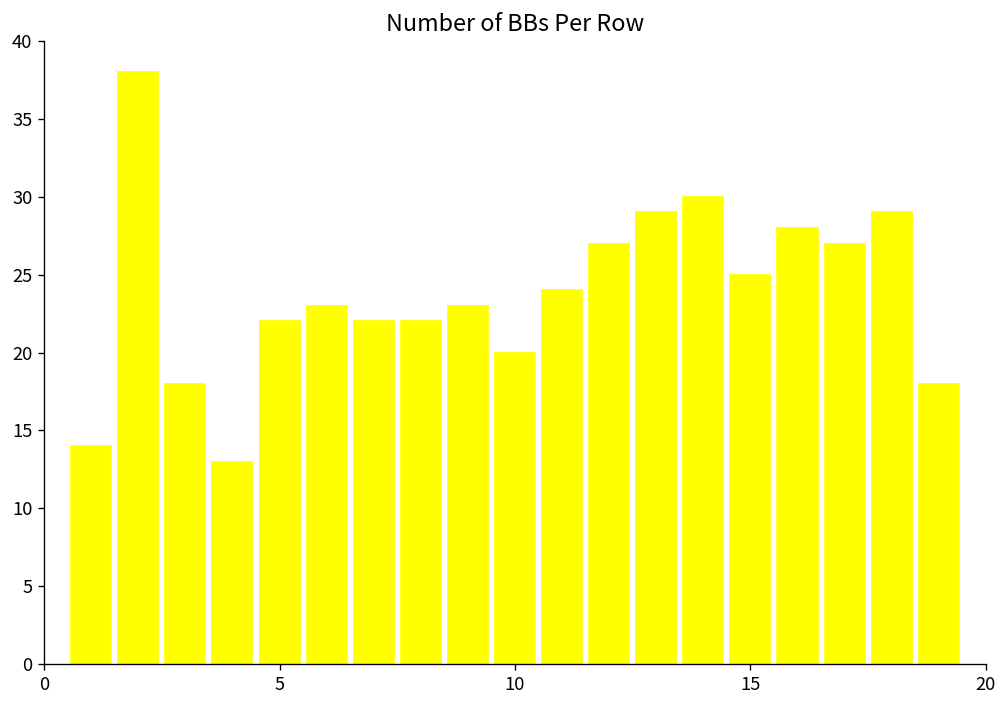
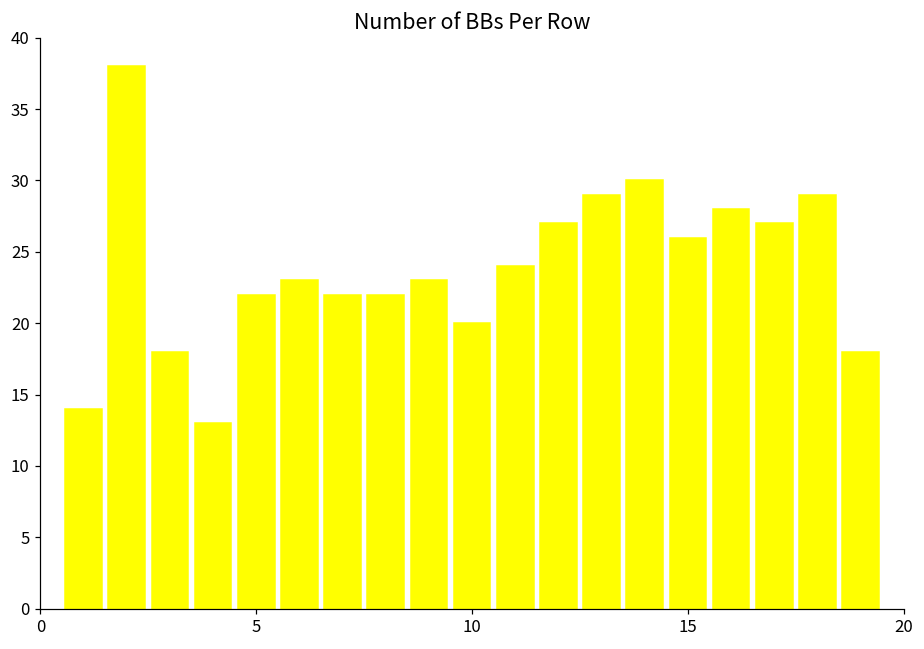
  {
    "5": 22,
    "10": 20,
-   "15": 25
+   "15": 26
  }
